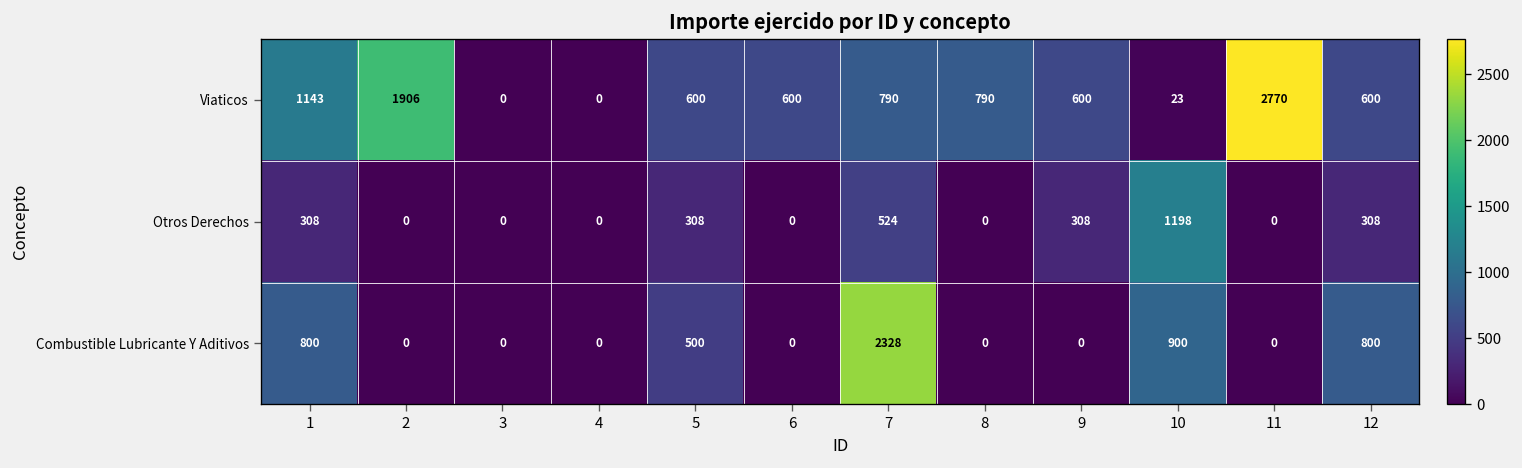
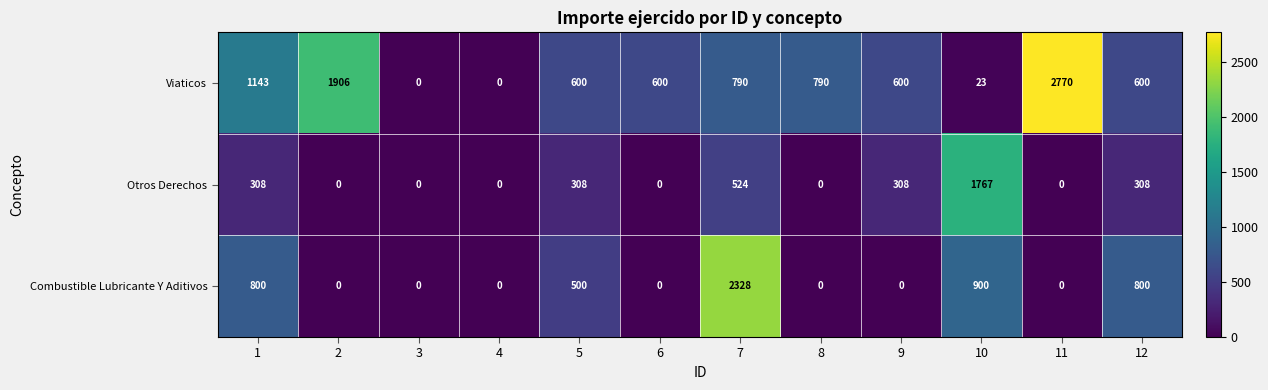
  {
    "Viaticos": {
      "1": 1143,
      "2": 1906,
      "3": 0,
      "4": 0,
      "5": 600,
      "6": 600,
      "7": 790,
      "8": 790,
      "9": 600,
      "10": 23,
      "11": 2770,
      "12": 600
    },
    "Otros Derechos": {
      "1": 308,
      "2": 0,
      "3": 0,
      "4": 0,
      "5": 308,
      "6": 0,
      "7": 524,
      "8": 0,
      "9": 308,
-     "10": 1198,
+     "10": 1767,
      "11": 0,
      "12": 308
    },
    "Combustible Lubricante Y Aditivos": {
      "1": 800,
      "2": 0,
      "3": 0,
      "4": 0,
      "5": 500,
      "6": 0,
      "7": 2328,
      "8": 0,
      "9": 0,
      "10": 900,
      "11": 0,
      "12": 800
    }
  }
